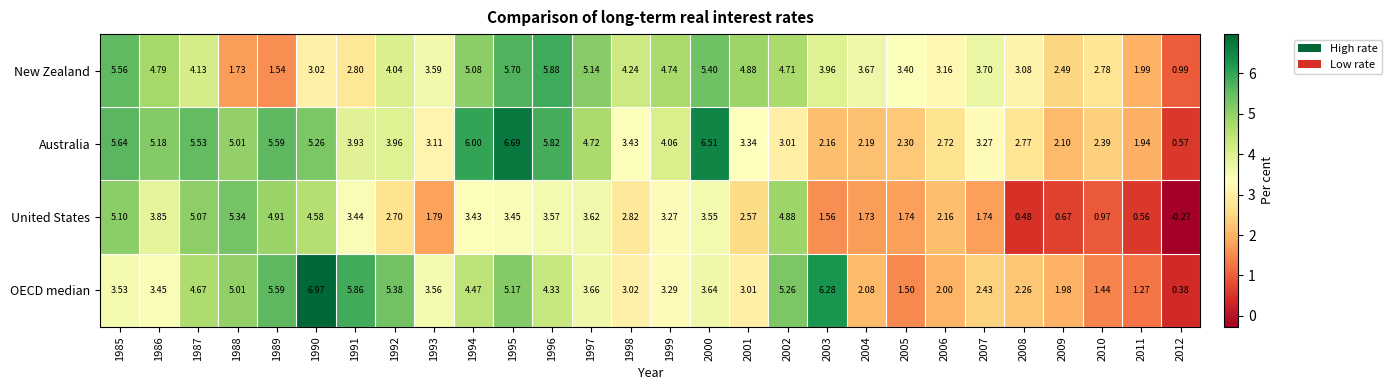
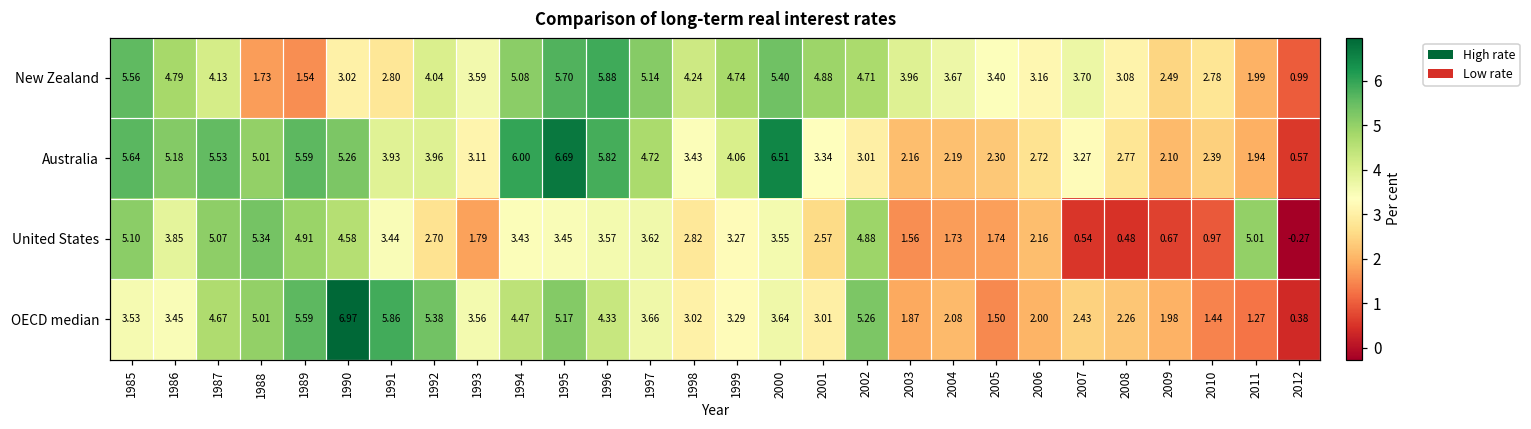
  {
    "New Zealand": {
      "1985": 5.56,
      "1986": 4.79,
      "1987": 4.13,
      "1988": 1.73,
      "1989": 1.54,
      "1990": 3.02,
      "1991": 2.80,
      "1992": 4.04,
      "1993": 3.59,
      "1994": 5.08,
      "1995": 5.70,
      "1996": 5.88,
      "1997": 5.14,
      "1998": 4.24,
      "1999": 4.74,
      "2000": 5.40,
      "2001": 4.88,
      "2002": 4.71,
      "2003": 3.96,
      "2004": 3.67,
      "2005": 3.40,
      "2006": 3.16,
      "2007": 3.70,
      "2008": 3.08,
      "2009": 2.49,
      "2010": 2.78,
      "2011": 1.99,
      "2012": 0.99
    },
    "Australia": {
      "1985": 5.64,
      "1986": 5.18,
      "1987": 5.53,
      "1988": 5.01,
      "1989": 5.59,
      "1990": 5.26,
      "1991": 3.93,
      "1992": 3.96,
      "1993": 3.11,
      "1994": 6.00,
      "1995": 6.69,
      "1996": 5.82,
      "1997": 4.72,
      "1998": 3.43,
      "1999": 4.06,
      "2000": 6.51,
      "2001": 3.34,
      "2002": 3.01,
      "2003": 2.16,
      "2004": 2.19,
      "2005": 2.30,
      "2006": 2.72,
      "2007": 3.27,
      "2008": 2.77,
      "2009": 2.10,
      "2010": 2.39,
      "2011": 1.94,
      "2012": 0.57
    },
    "United States": {
      "1985": 5.10,
      "1986": 3.85,
      "1987": 5.07,
      "1988": 5.34,
      "1989": 4.91,
      "1990": 4.58,
      "1991": 3.44,
      "1992": 2.70,
      "1993": 1.79,
      "1994": 3.43,
      "1995": 3.45,
      "1996": 3.57,
      "1997": 3.62,
      "1998": 2.82,
      "1999": 3.27,
      "2000": 3.55,
      "2001": 2.57,
      "2002": 4.88,
      "2003": 1.56,
      "2004": 1.73,
      "2005": 1.74,
      "2006": 2.16,
-     "2007": 1.74,
+     "2007": 0.54,
      "2008": 0.48,
      "2009": 0.67,
      "2010": 0.97,
-     "2011": 0.56,
+     "2011": 5.01,
      "2012": -0.27
    },
    "OECD median": {
      "1985": 3.53,
      "1986": 3.45,
      "1987": 4.67,
      "1988": 5.01,
      "1989": 5.59,
      "1990": 6.97,
      "1991": 5.86,
      "1992": 5.38,
      "1993": 3.56,
      "1994": 4.47,
      "1995": 5.17,
      "1996": 4.33,
      "1997": 3.66,
      "1998": 3.02,
      "1999": 3.29,
      "2000": 3.64,
      "2001": 3.01,
      "2002": 5.26,
-     "2003": 6.28,
+     "2003": 1.87,
      "2004": 2.08,
      "2005": 1.50,
      "2006": 2.00,
      "2007": 2.43,
      "2008": 2.26,
      "2009": 1.98,
      "2010": 1.44,
      "2011": 1.27,
      "2012": 0.38
    }
  }
